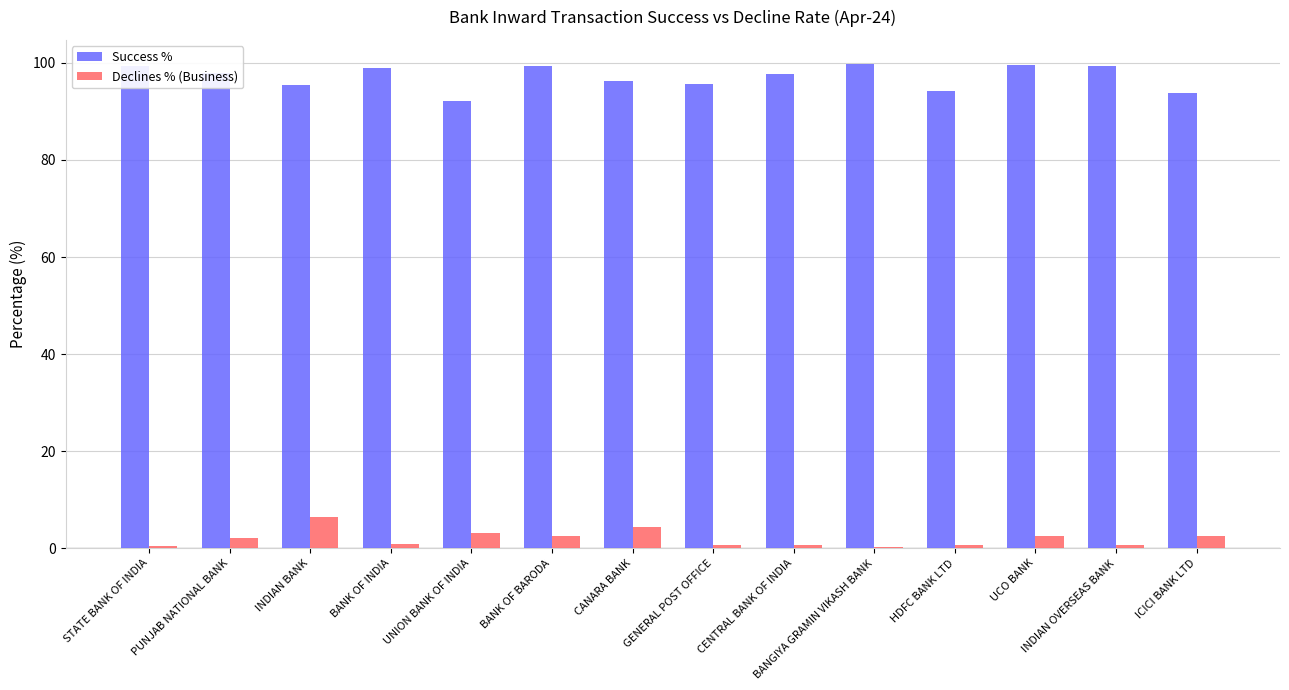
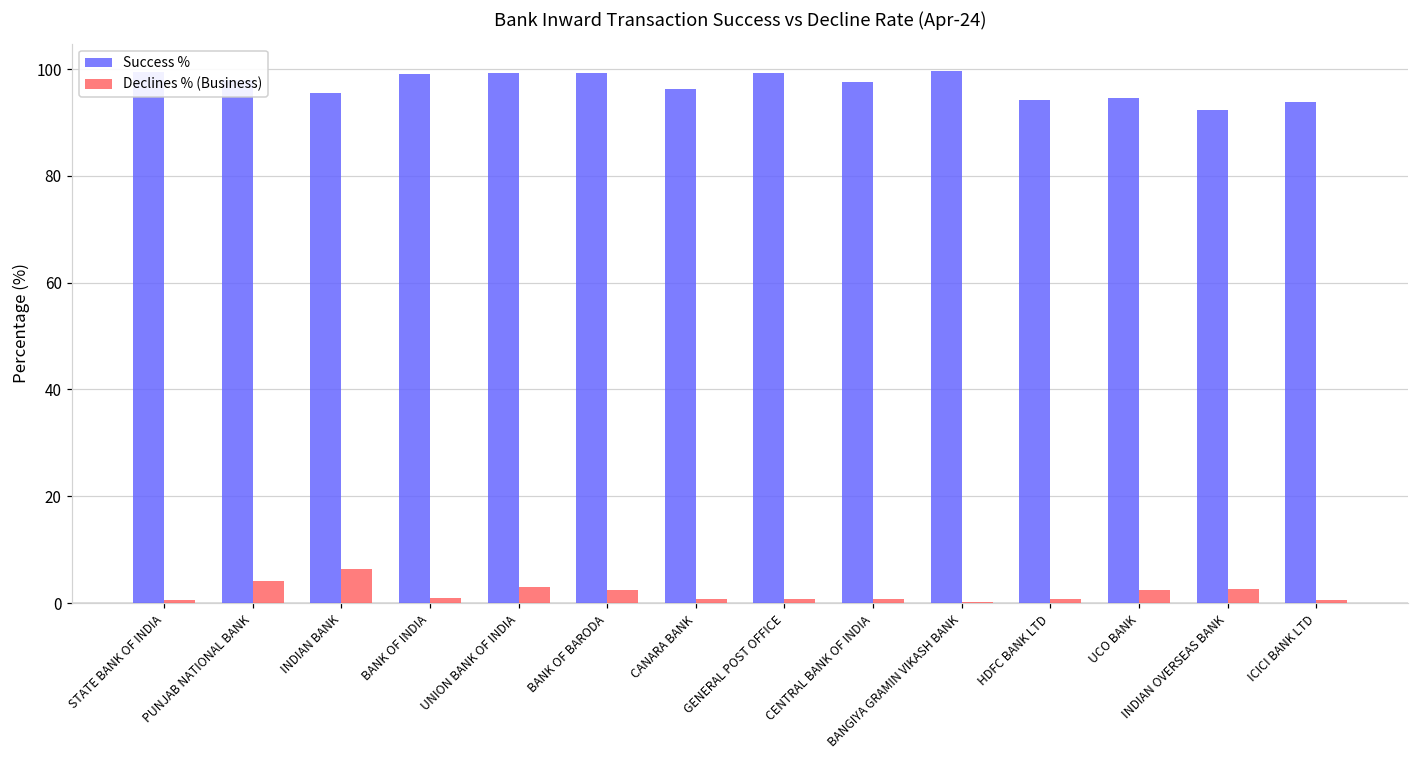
  {
    "Success %": {
      "INDIAN BANK": 95,
      "BANK OF INDIA": 99,
-     "UNION BANK OF INDIA": 92,
+     "UNION BANK OF INDIA": 99,
      "BANK OF BARODA": 99,
      "CANARA BANK": 96,
-     "GENERAL POST OFFICE": 96,
+     "GENERAL POST OFFICE": 99,
      "CENTRAL BANK OF INDIA": 98,
      "BANGIYA GRAMIN VIKASH BANK": 100,
      "HDFC BANK LTD": 94,
-     "UCO BANK": 100,
-     "INDIAN OVERSEAS BANK": 99,
+     "UCO BANK": 95,
+     "INDIAN OVERSEAS BANK": 92,
      "ICICI BANK LTD": 94
    },
    "Declines % (Business)": {
      "STATE BANK OF INDIA": 1,
-     "PUNJAB NATIONAL BANK": 2,
+     "PUNJAB NATIONAL BANK": 4,
      "INDIAN BANK": 6,
      "BANK OF INDIA": 1,
      "UNION BANK OF INDIA": 3,
      "BANK OF BARODA": 2,
-     "CANARA BANK": 4,
+     "CANARA BANK": 1,
      "GENERAL POST OFFICE": 1,
      "CENTRAL BANK OF INDIA": 1,
      "HDFC BANK LTD": 1,
      "UCO BANK": 3,
-     "INDIAN OVERSEAS BANK": 1,
-     "ICICI BANK LTD": 2
+     "INDIAN OVERSEAS BANK": 3,
+     "ICICI BANK LTD": 1
    }
  }
